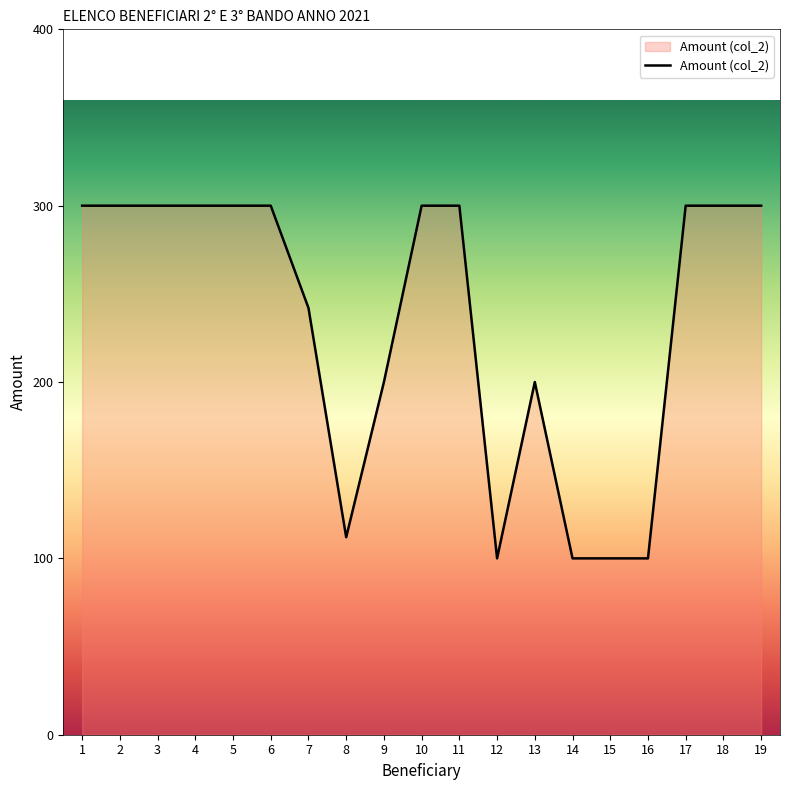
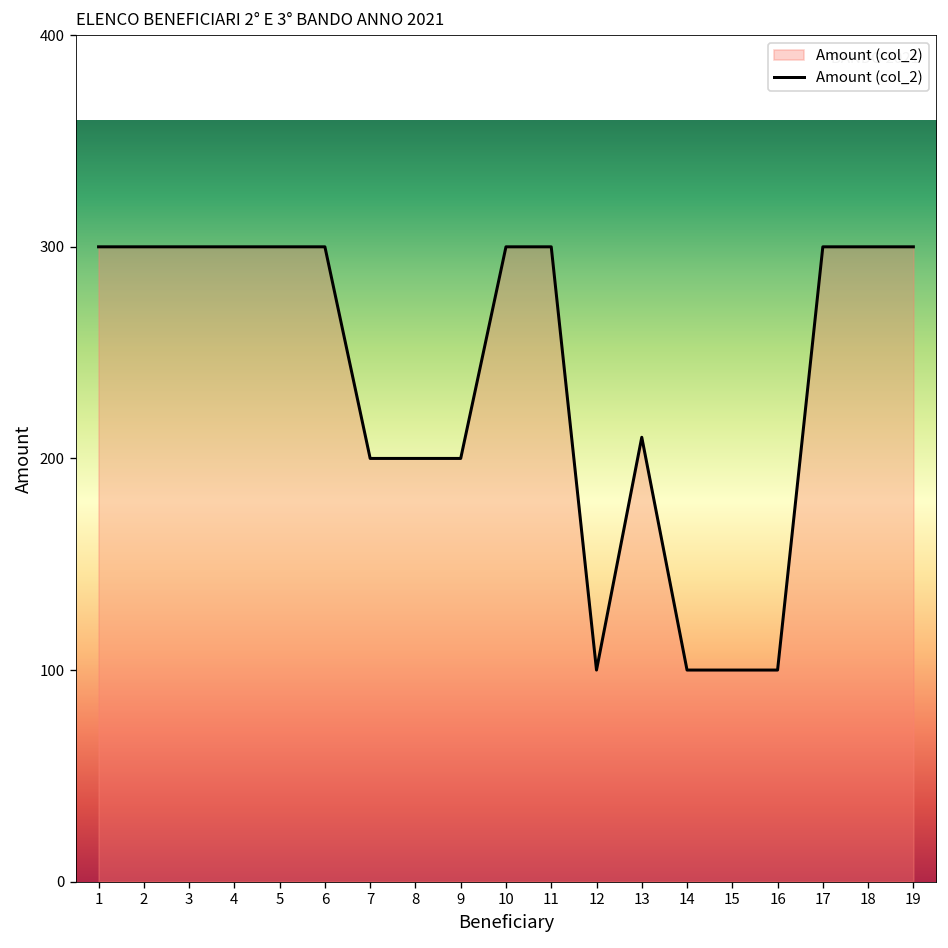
  {
    "1": 300,
    "2": 300,
    "3": 300,
    "4": 300,
    "5": 300,
    "6": 300,
-   "7": 242,
-   "8": 112,
+   "7": 200,
+   "8": 200,
    "9": 200,
    "10": 300,
    "11": 300,
    "12": 100,
-   "13": 200,
+   "13": 210,
    "14": 100,
    "15": 100,
    "16": 100,
    "17": 300,
    "18": 300,
    "19": 300
  }
